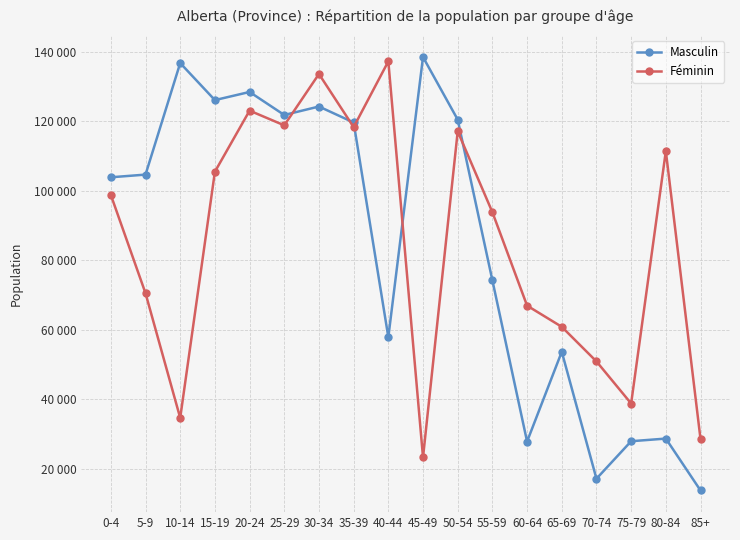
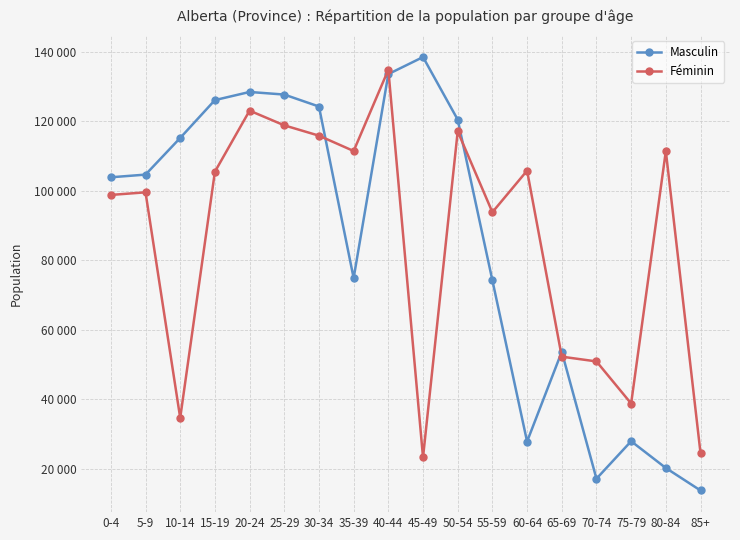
  {
    "Masculin": {
      "0-4": 104000,
      "5-9": 105000,
-     "10-14": 137000,
+     "10-14": 115000,
      "15-19": 126000,
      "20-24": 128000,
-     "25-29": 122000,
+     "25-29": 128000,
      "30-34": 124000,
-     "35-39": 120000,
-     "40-44": 58000,
+     "35-39": 75000,
+     "40-44": 134000,
      "45-49": 138000,
      "50-54": 120000,
      "55-59": 74000,
      "60-64": 28000,
      "65-69": 54000,
      "70-74": 17000,
      "75-79": 28000,
-     "80-84": 29000,
+     "80-84": 20000,
      "85+": 14000
    },
    "Féminin": {
      "0-4": 99000,
-     "5-9": 70000,
+     "5-9": 100000,
      "10-14": 35000,
      "15-19": 105000,
      "20-24": 123000,
      "25-29": 119000,
-     "30-34": 134000,
-     "35-39": 118000,
-     "40-44": 137000,
+     "30-34": 116000,
+     "35-39": 111000,
+     "40-44": 135000,
      "45-49": 23000,
      "50-54": 117000,
      "55-59": 94000,
-     "60-64": 67000,
-     "65-69": 61000,
+     "60-64": 106000,
+     "65-69": 52000,
      "70-74": 51000,
      "75-79": 39000,
      "80-84": 111000,
-     "85+": 29000
+     "85+": 25000
    }
  }
